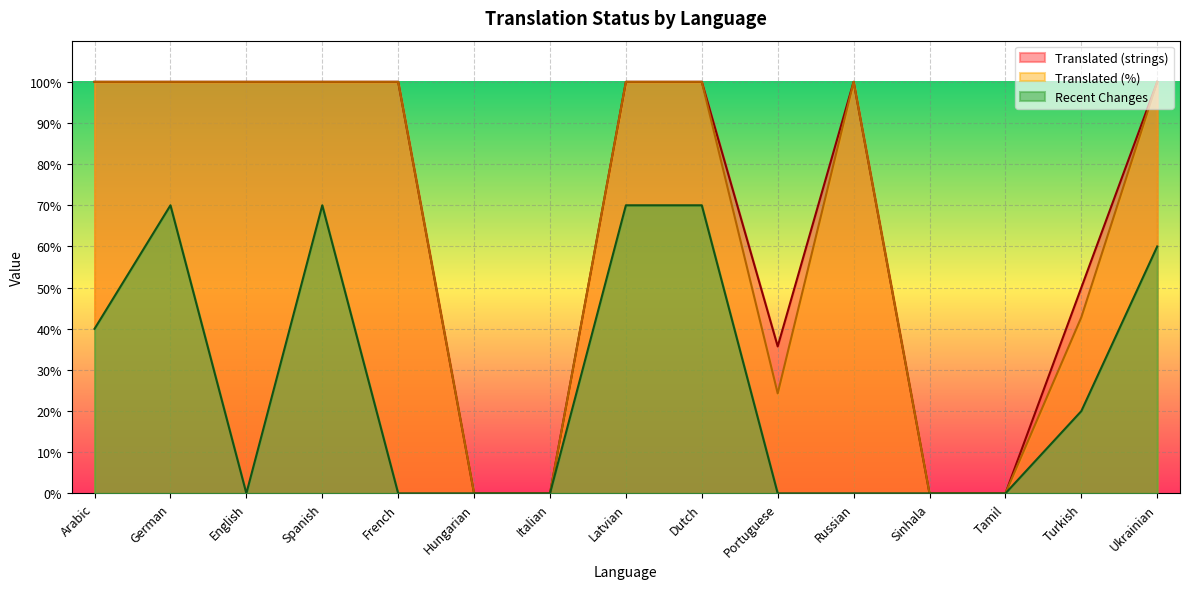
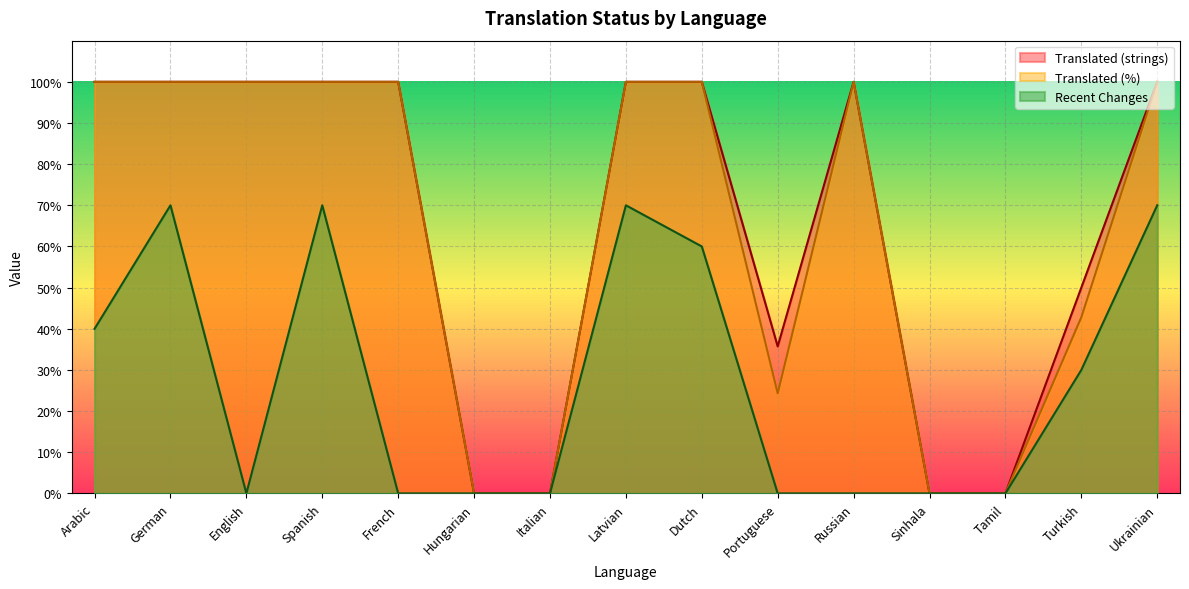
  {
    "Translated (strings)": {
      "Portuguese": "36%",
      "Turkish": "50%"
    },
    "Translated (%)": {
      "Portuguese": "24%",
      "Turkish": "43%"
    },
    "Recent Changes": {
      "Arabic": "40%",
      "German": "70%",
      "English": "0%",
      "Spanish": "70%",
      "French": "0%",
      "Latvian": "70%",
-     "Dutch": "70%",
+     "Dutch": "60%",
      "Portuguese": "0%",
      "Russian": "0%",
-     "Turkish": "20%",
-     "Ukrainian": "60%"
+     "Turkish": "30%",
+     "Ukrainian": "70%"
    }
  }
